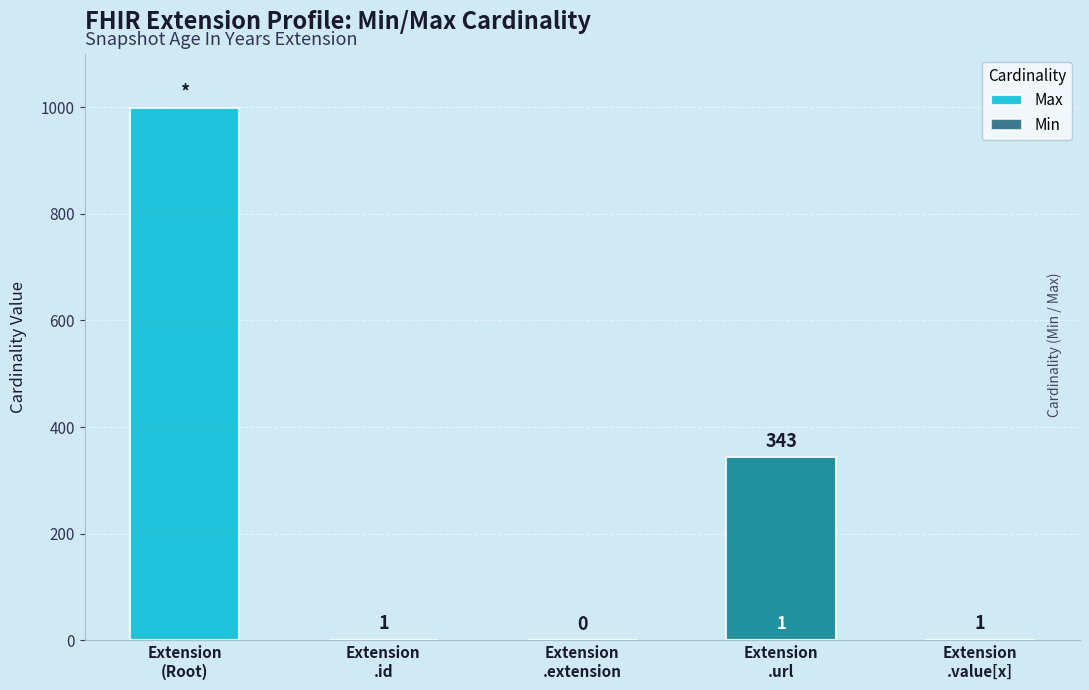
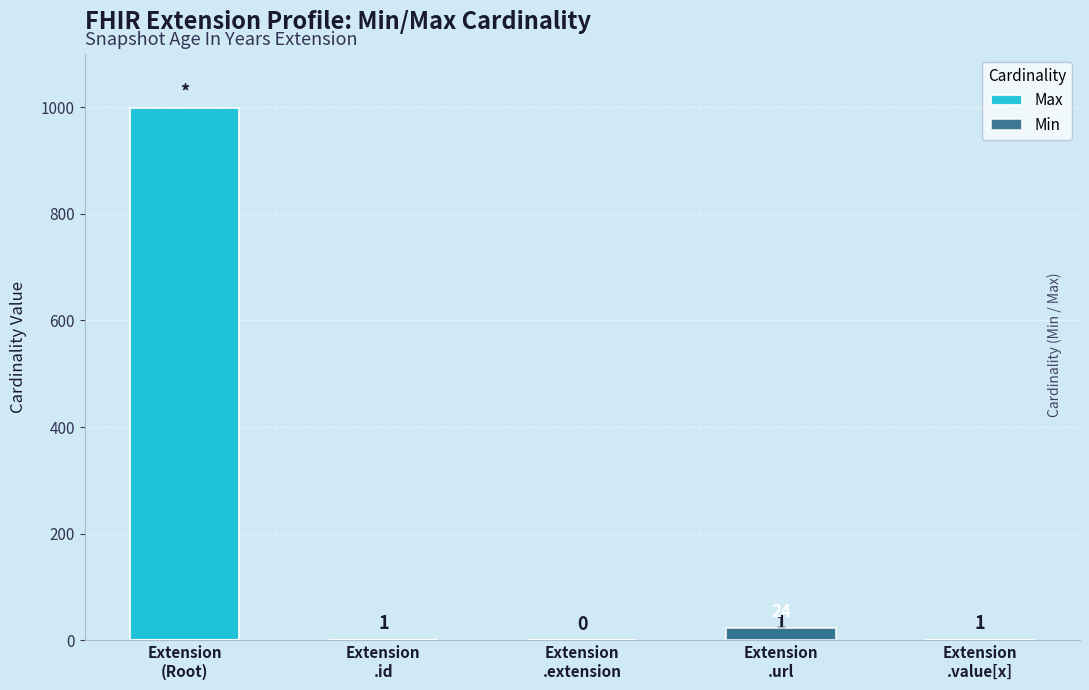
  {
    "Max": {
      "Extension .id": 1,
      "Extension .extension": 0,
-     "Extension .url": 343,
+     "Extension .url": 1,
      "Extension .value[x]": 1
    },
    "Min": {
      "Extension (Root)": 0,
-     "Extension .url": 0
+     "Extension .url": 20
    }
  }
